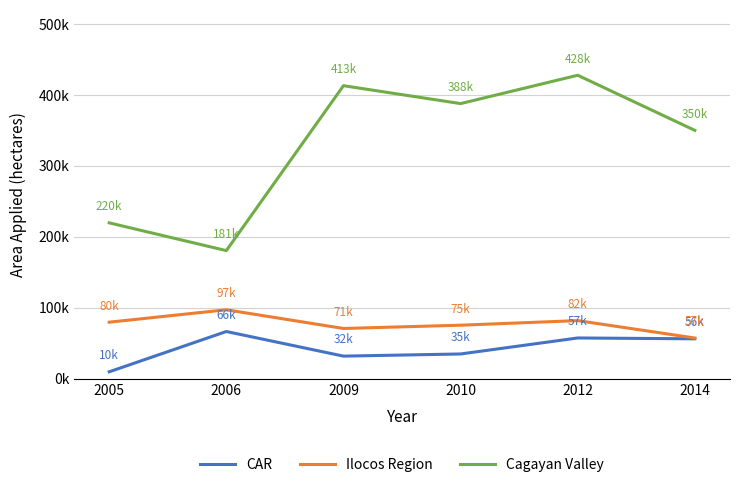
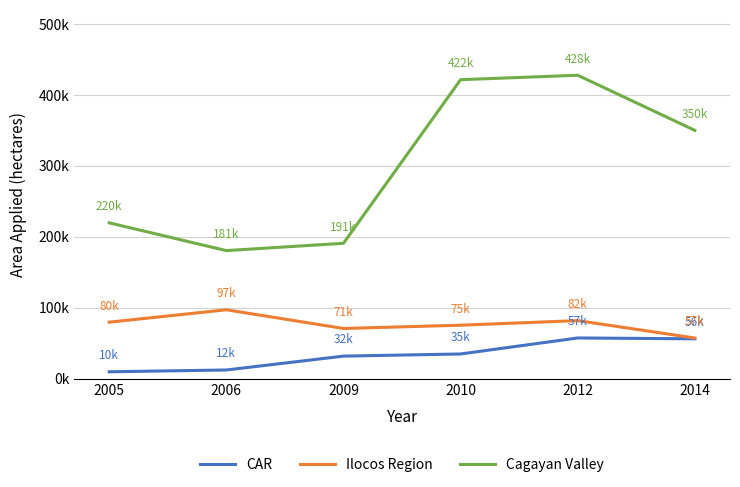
  {
    "CAR": {
      "2005": "10k",
-     "2006": "66k",
+     "2006": "12k",
      "2009": "32k",
      "2010": "35k"
    },
    "Ilocos Region": {
      "2005": "80k",
      "2006": "97k",
      "2009": "71k",
      "2010": "75k",
      "2012": "82k"
    },
    "Cagayan Valley": {
      "2005": "220k",
      "2006": "181k",
-     "2009": "413k",
-     "2010": "388k",
+     "2009": "191k",
+     "2010": "422k",
      "2012": "428k",
      "2014": "350k"
    }
  }
